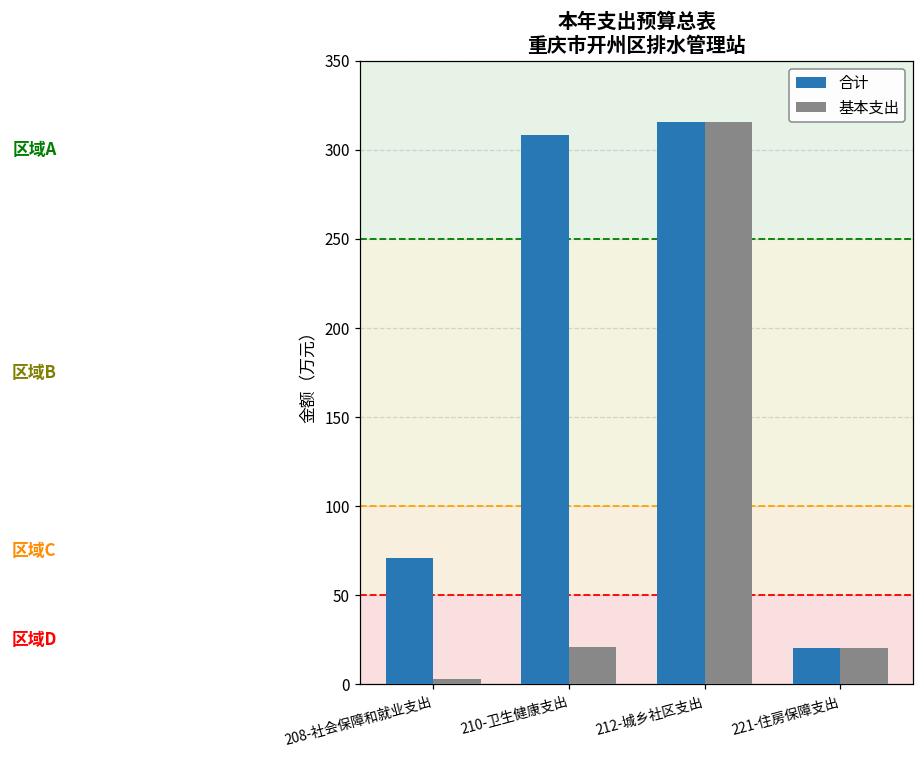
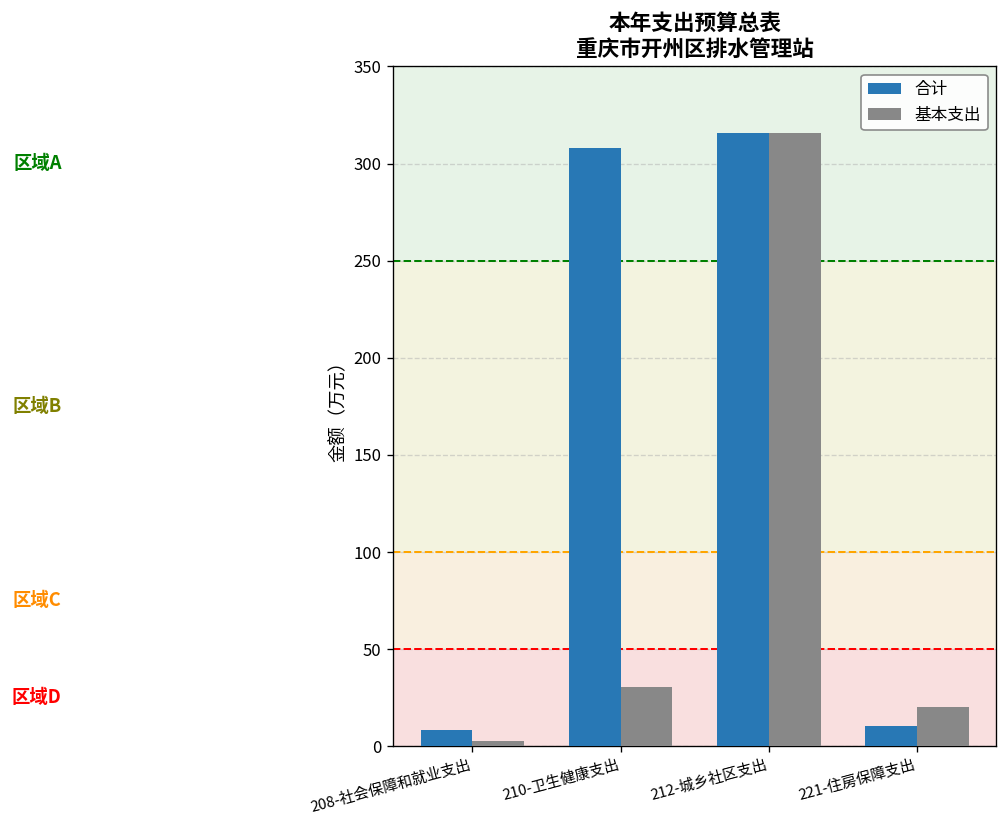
  {
    "合计": {
-     "208-社会保障和就业支出": 71,
+     "208-社会保障和就业支出": 9,
      "210-卫生健康支出": 308,
      "212-城乡社区支出": 316,
-     "221-住房保障支出": 20
+     "221-住房保障支出": 11
    },
    "基本支出": {
      "208-社会保障和就业支出": 3,
-     "210-卫生健康支出": 21,
+     "210-卫生健康支出": 31,
      "212-城乡社区支出": 316,
      "221-住房保障支出": 20
    }
  }
